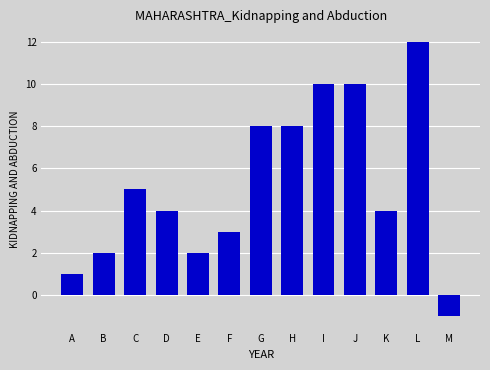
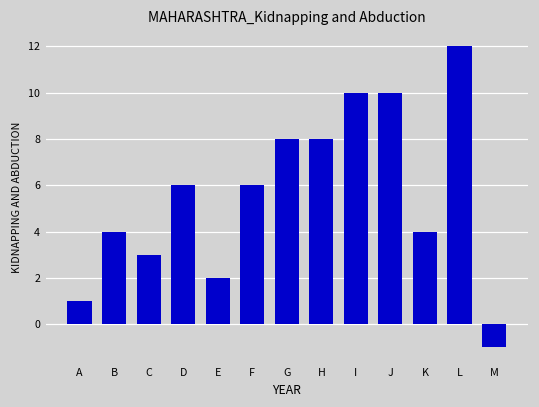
  {
    "A": 1,
-   "B": 2,
-   "C": 5,
-   "D": 4,
+   "B": 4,
+   "C": 3,
+   "D": 6,
    "E": 2,
-   "F": 3,
+   "F": 6,
    "G": 8,
    "H": 8,
    "I": 10,
    "J": 10,
    "K": 4,
    "L": 12,
    "M": -1
  }
